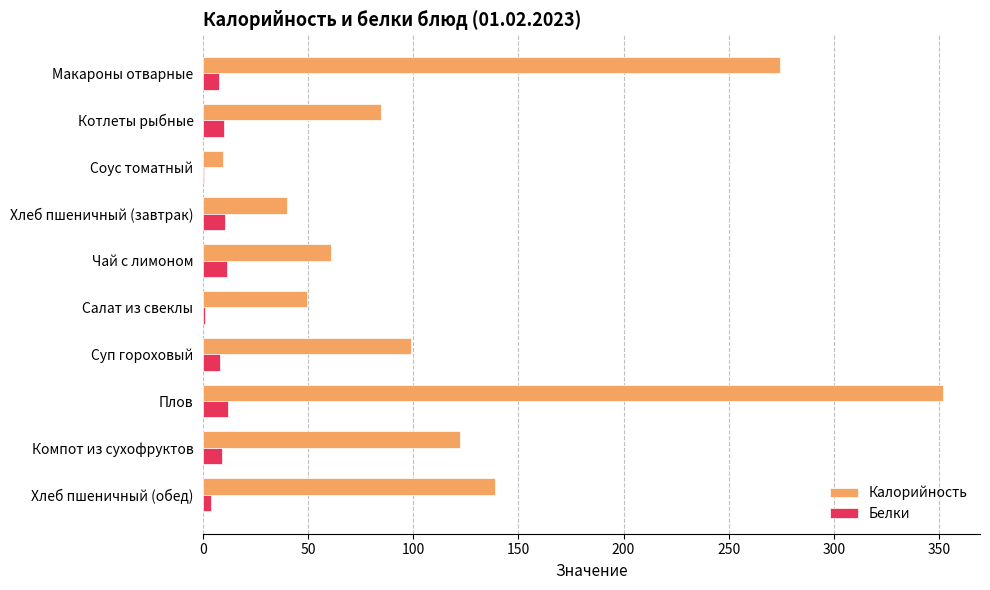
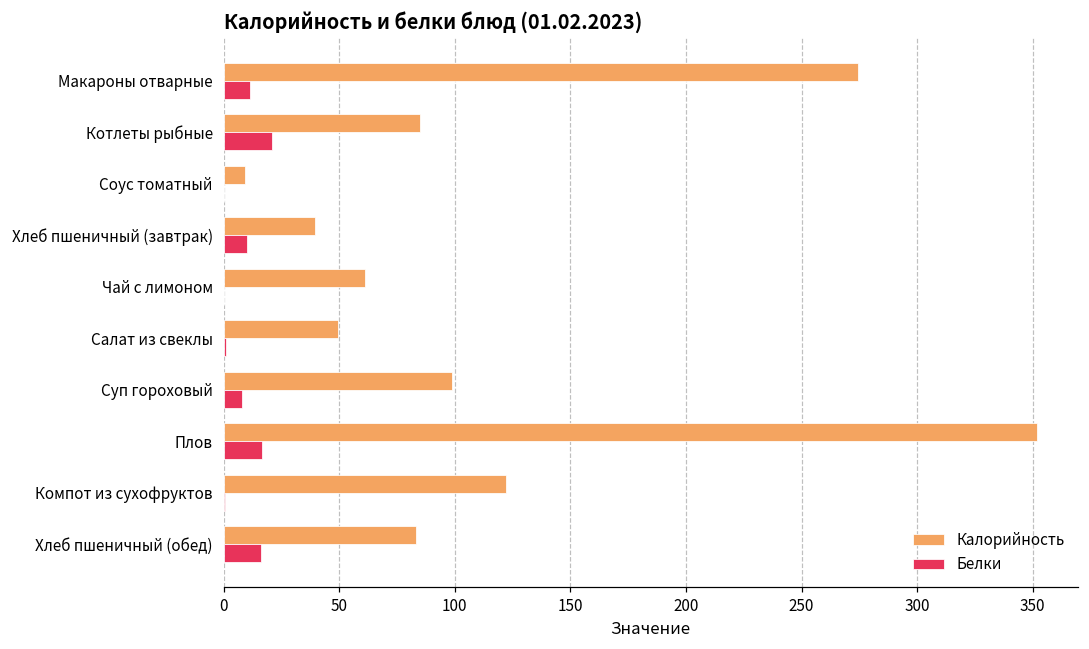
  {
    "Калорийность": {
      "Макароны отварные": 274,
      "Котлеты рыбные": 85,
      "Соус томатный": 9,
      "Хлеб пшеничный (завтрак)": 40,
      "Чай с лимоном": 61,
      "Салат из свеклы": 50,
      "Суп гороховый": 99,
      "Плов": 352,
      "Компот из сухофруктов": 122,
-     "Хлеб пшеничный (обед)": 139
+     "Хлеб пшеничный (обед)": 83
    },
    "Белки": {
-     "Макароны отварные": 7,
-     "Котлеты рыбные": 10,
+     "Макароны отварные": 12,
+     "Котлеты рыбные": 21,
      "Хлеб пшеничный (завтрак)": 10,
-     "Чай с лимоном": 12,
+     "Чай с лимоном": 0,
      "Суп гороховый": 8,
-     "Плов": 12,
-     "Компот из сухофруктов": 9,
-     "Хлеб пшеничный (обед)": 4
+     "Плов": 17,
+     "Компот из сухофруктов": 1,
+     "Хлеб пшеничный (обед)": 16
    }
  }
